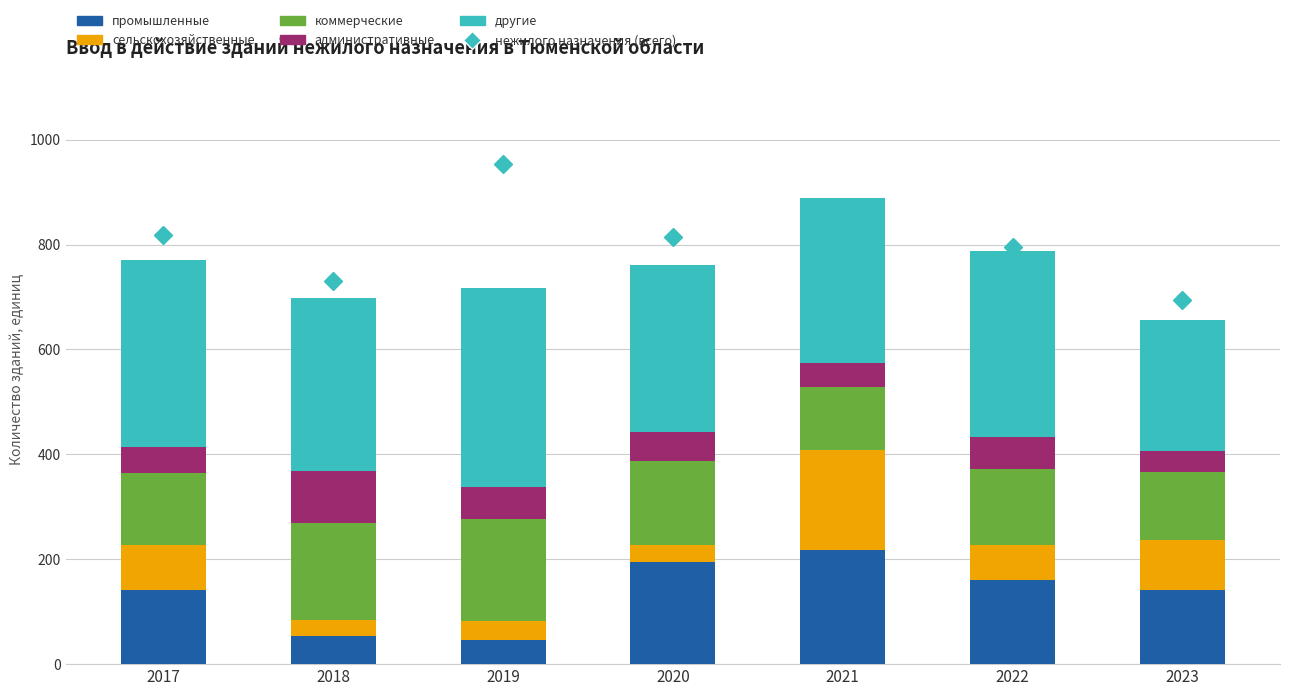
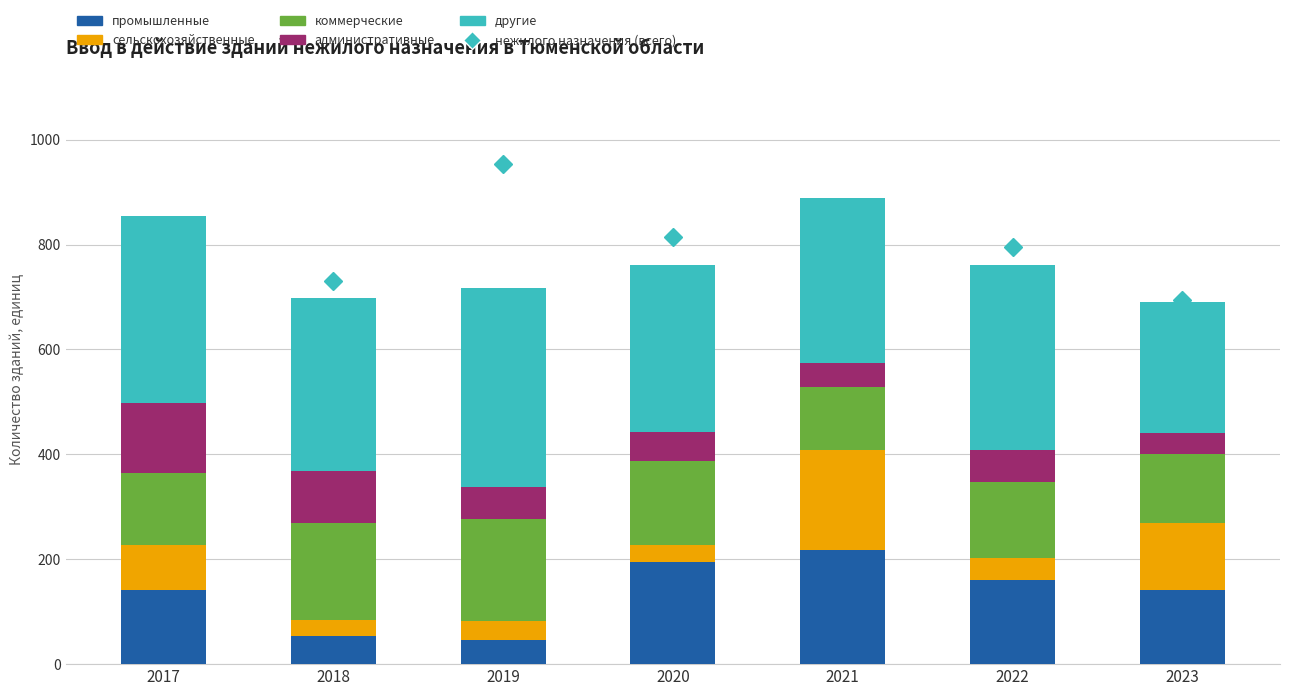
  {
    "промышленные": {
      "2017": 140,
      "2018": 50,
      "2019": 50,
      "2020": 200,
      "2021": 220,
      "2022": 160,
      "2023": 140
    },
    "сельскохозяйственные": {
      "2017": 90,
      "2018": 30,
      "2019": 40,
      "2020": 30,
      "2021": 190,
-     "2022": 70,
-     "2023": 100
+     "2022": 40,
+     "2023": 130
    },
    "коммерческие": {
      "2017": 140,
      "2018": 190,
      "2019": 200,
      "2020": 160,
      "2021": 120,
      "2022": 140,
      "2023": 130
    },
    "административные": {
-     "2017": 50,
+     "2017": 130,
      "2018": 100,
      "2019": 60,
      "2020": 60,
      "2021": 50,
      "2022": 60,
      "2023": 40
    }
  }
